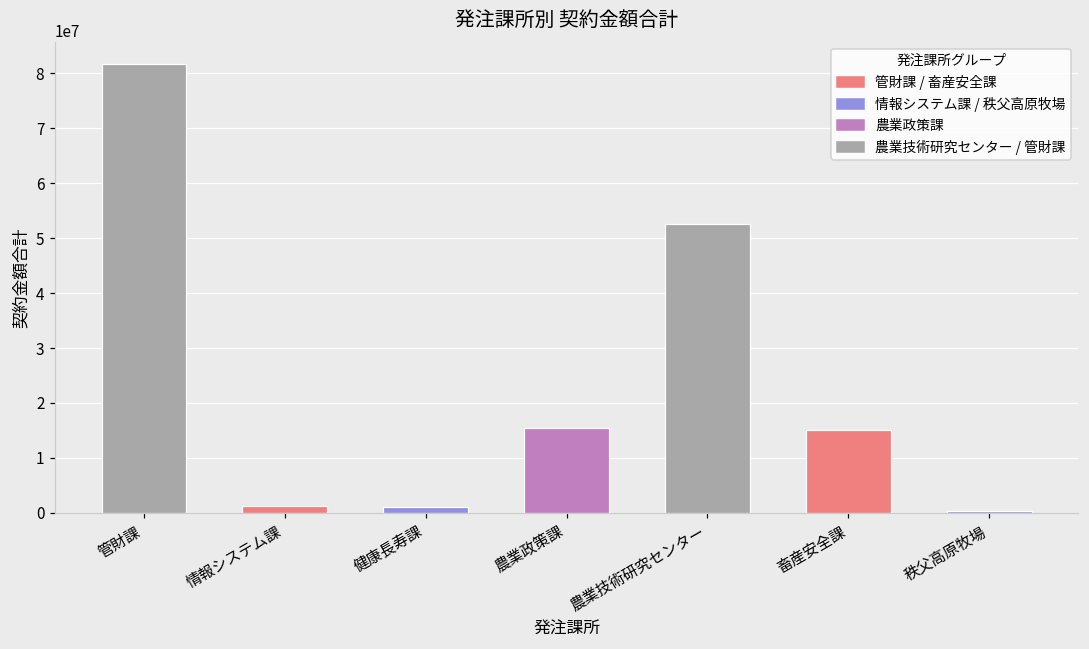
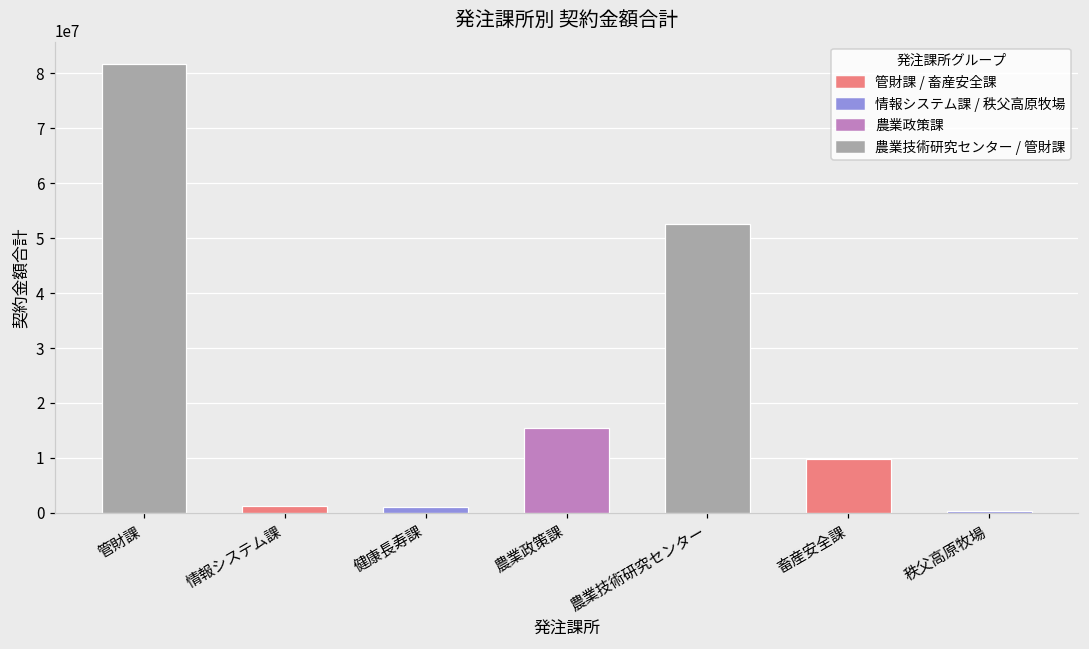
  {
    "管財課": 82000000,
    "情報システム課": 1000000,
    "健康長寿課": 1000000,
    "農業政策課": 15000000,
    "農業技術研究センター": 53000000,
-   "畜産安全課": 15000000
+   "畜産安全課": 10000000
  }
